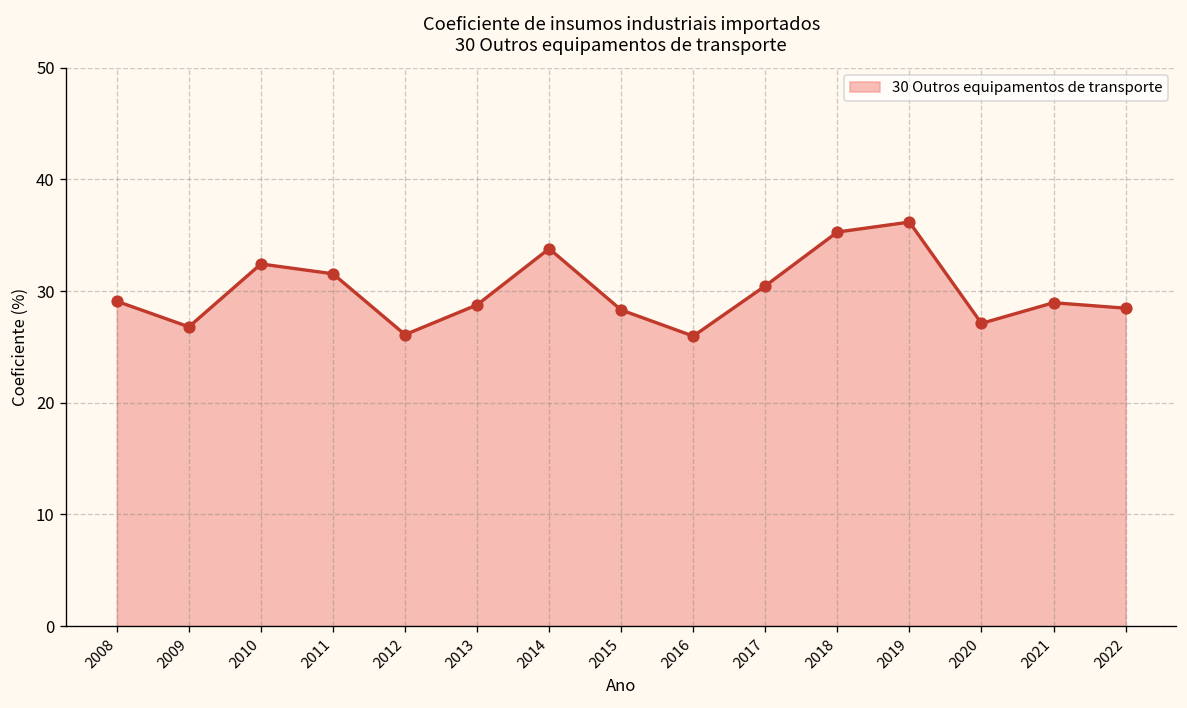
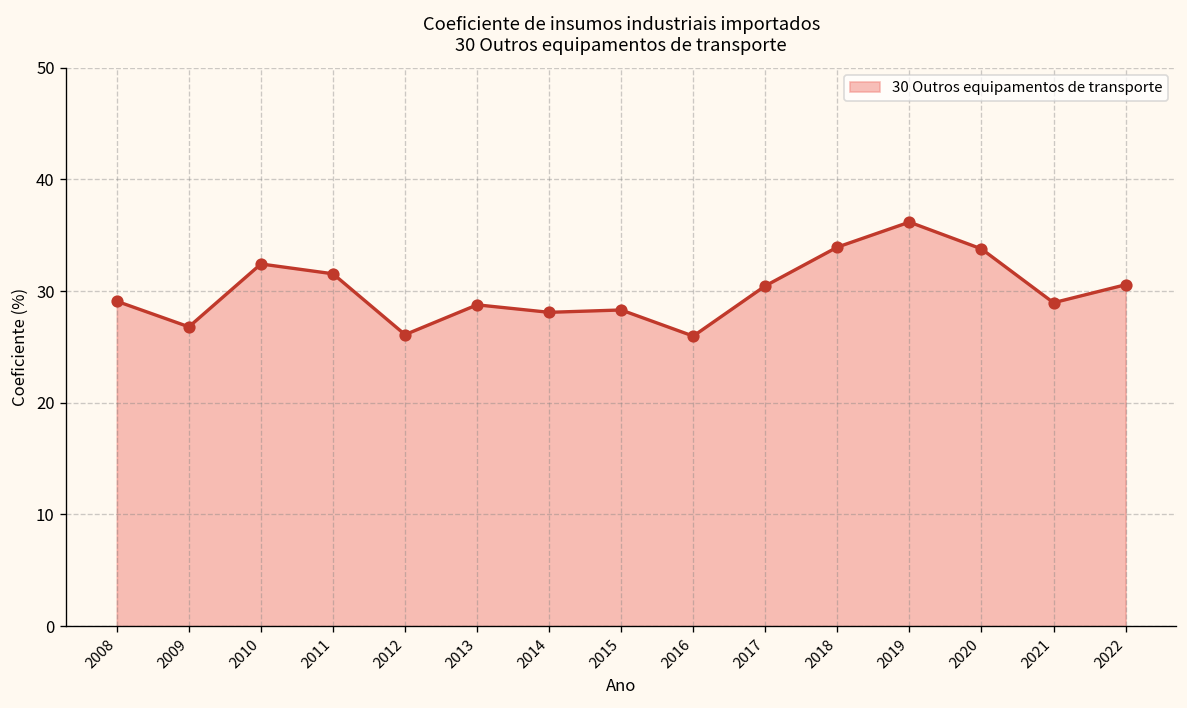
  {
    "2008": 29,
    "2009": 27,
    "2010": 32,
    "2011": 32,
    "2012": 26,
    "2013": 29,
-   "2014": 34,
+   "2014": 28,
    "2015": 28,
    "2016": 26,
    "2017": 30,
-   "2018": 35,
+   "2018": 34,
    "2019": 36,
-   "2020": 27,
+   "2020": 34,
    "2021": 29,
-   "2022": 28
+   "2022": 31
  }
